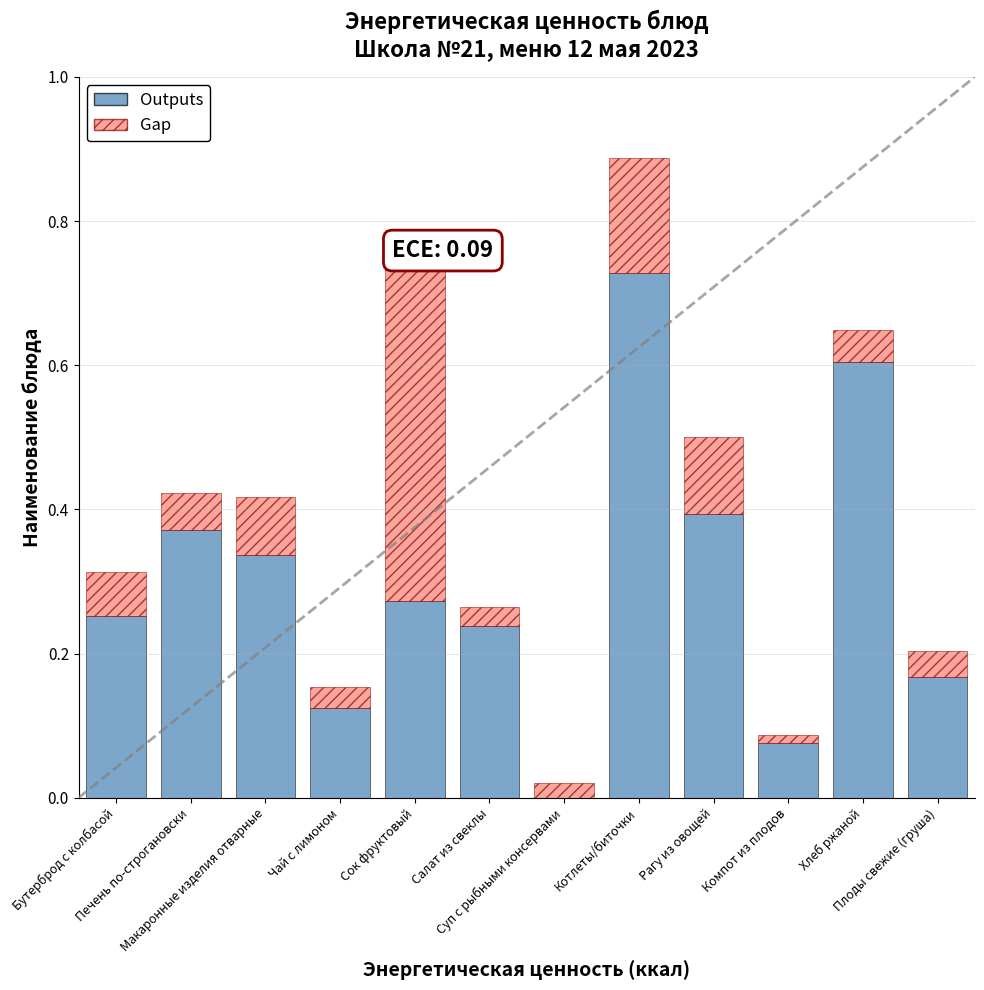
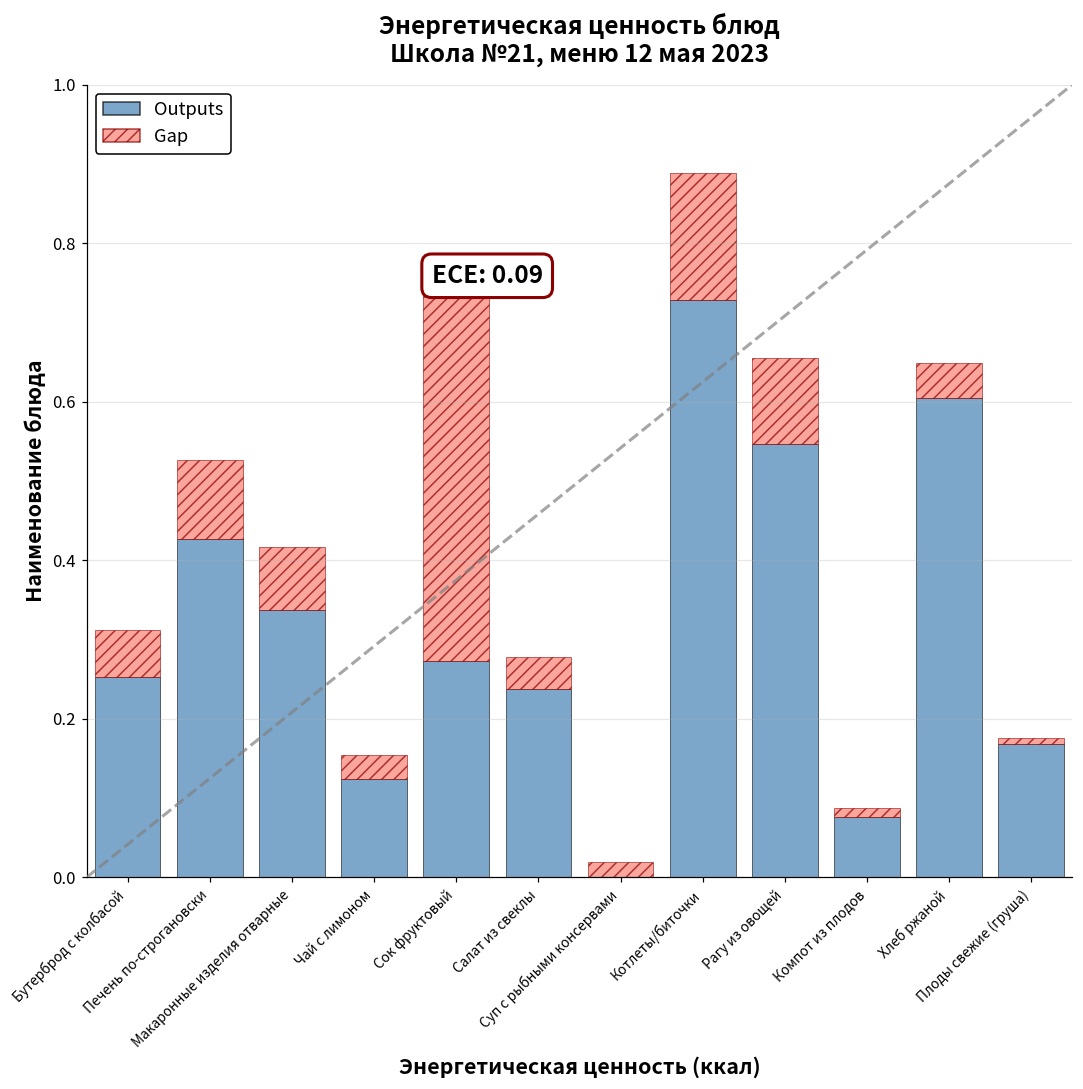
  {
    "Outputs": {
      "Бутерброд с колбасой": 0.25,
-     "Печень по-строгановски": 0.37,
+     "Печень по-строгановски": 0.43,
      "Макаронные изделия отварные": 0.34,
      "Чай с лимоном": 0.12,
      "Сок фруктовый": 0.27,
      "Салат из свеклы": 0.24,
      "Суп с рыбными консервами": 0.00,
      "Котлеты/биточки": 0.73,
-     "Рагу из овощей": 0.39,
+     "Рагу из овощей": 0.55,
      "Компот из плодов": 0.08,
      "Хлеб ржаной": 0.60,
      "Плоды свежие (груша)": 0.17
    },
    "Gap": {
      "Бутерброд с колбасой": 0.06,
-     "Печень по-строгановски": 0.05,
+     "Печень по-строгановски": 0.10,
      "Макаронные изделия отварные": 0.08,
      "Чай с лимоном": 0.03,
-     "Салат из свеклы": 0.03,
+     "Салат из свеклы": 0.04,
      "Суп с рыбными консервами": 0.02,
      "Котлеты/биточки": 0.16,
      "Рагу из овощей": 0.11,
      "Компот из плодов": 0.01,
      "Хлеб ржаной": 0.04,
-     "Плоды свежие (груша)": 0.04
+     "Плоды свежие (груша)": 0.01
    }
  }
